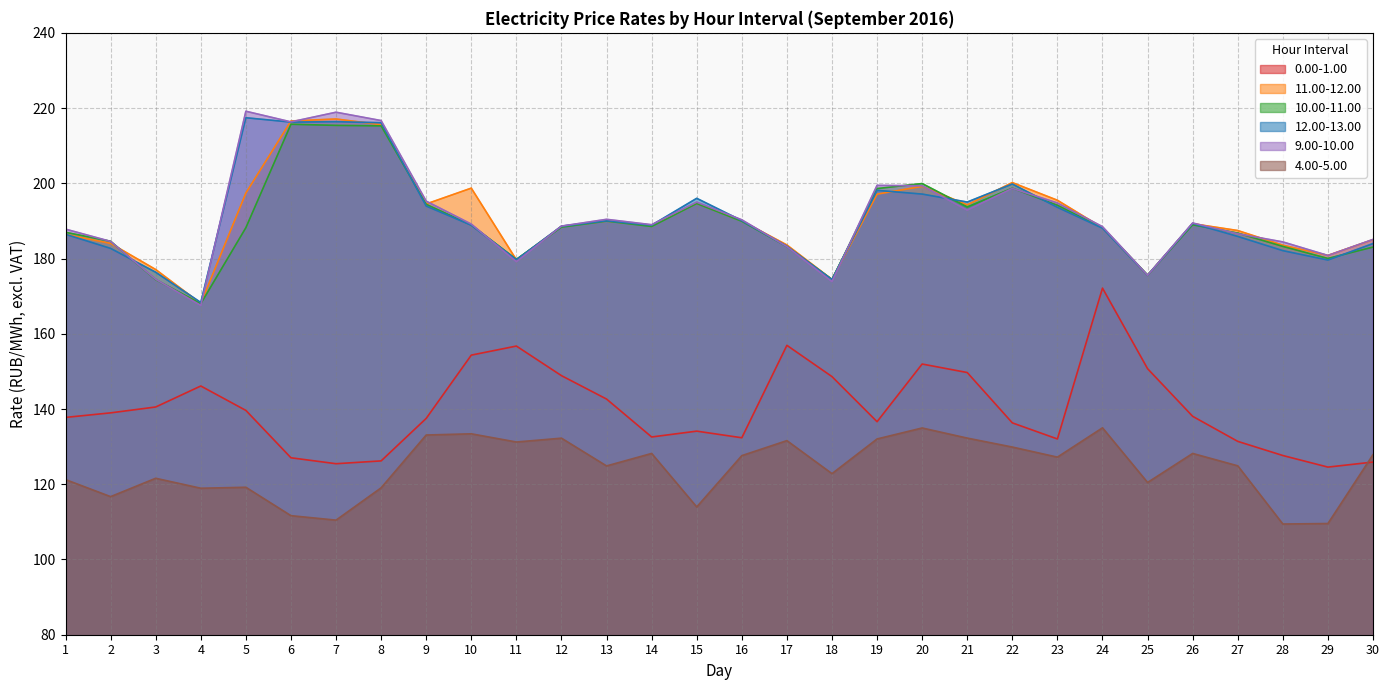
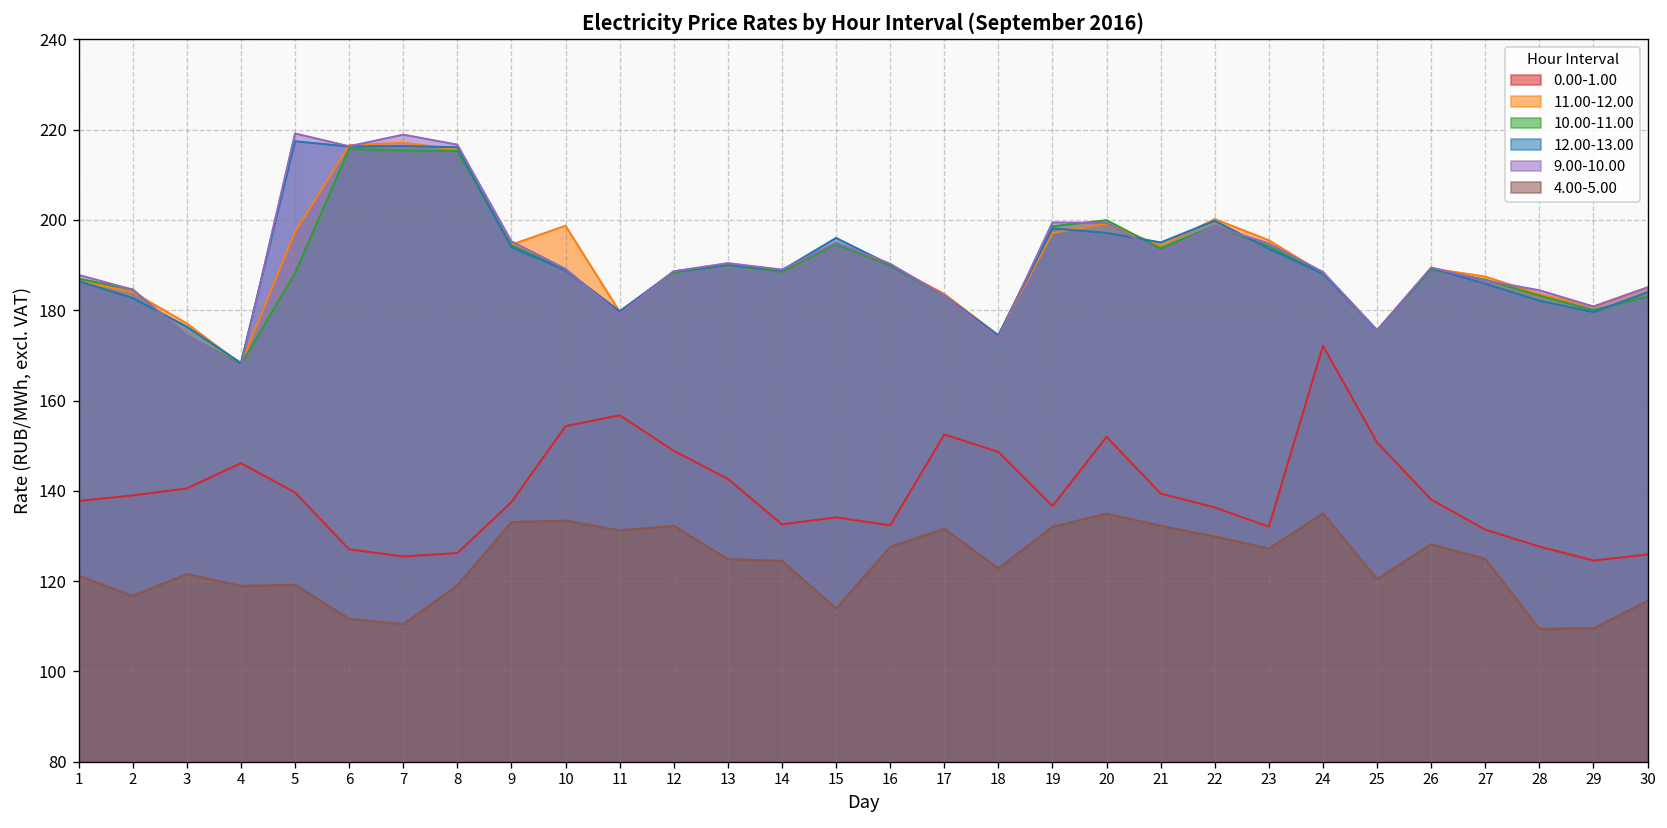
  {
    "0.00-1.00": {
      "1": 138,
      "2": 139,
      "3": 141,
      "4": 146,
      "5": 140,
      "6": 127,
      "7": 125,
      "8": 126,
      "9": 138,
      "10": 154,
      "11": 157,
      "12": 149,
      "13": 143,
      "14": 133,
      "15": 134,
      "16": 132,
-     "17": 157,
+     "17": 152,
      "18": 149,
      "19": 137,
      "20": 152,
-     "21": 150,
+     "21": 139,
      "22": 136,
      "23": 132,
      "24": 172,
      "25": 151,
      "26": 138,
      "27": 131,
      "28": 128,
      "29": 125,
      "30": 126
    },
    "11.00-12.00": {
      "3": 177,
      "5": 197,
      "7": 217,
      "10": 199,
      "19": 197,
      "23": 196,
      "27": 187
    },
    "10.00-11.00": {
      "5": 188,
      "7": 215,
      "30": 183
    },
    "12.00-13.00": {
      "2": 183,
      "3": 176,
      "5": 217,
      "7": 216,
      "15": 196,
      "20": 197,
      "21": 195,
      "27": 186,
      "28": 182,
      "30": 184
    },
    "9.00-10.00": {
      "1": 188,
      "5": 219,
      "7": 219,
      "9": 195,
      "19": 199,
      "21": 193,
      "28": 184
    },
    "4.00-5.00": {
      "1": 121,
      "2": 117,
      "3": 122,
      "4": 119,
      "5": 119,
      "6": 112,
      "7": 110,
      "8": 119,
      "9": 133,
      "10": 133,
      "11": 131,
      "12": 132,
      "13": 125,
-     "14": 128,
+     "14": 125,
      "15": 114,
      "16": 128,
      "17": 132,
      "18": 123,
      "19": 132,
      "20": 135,
      "21": 132,
      "22": 130,
      "23": 127,
      "24": 135,
      "25": 120,
      "26": 128,
      "27": 125,
      "28": 109,
      "29": 110,
-     "30": 128
+     "30": 116
    }
  }
